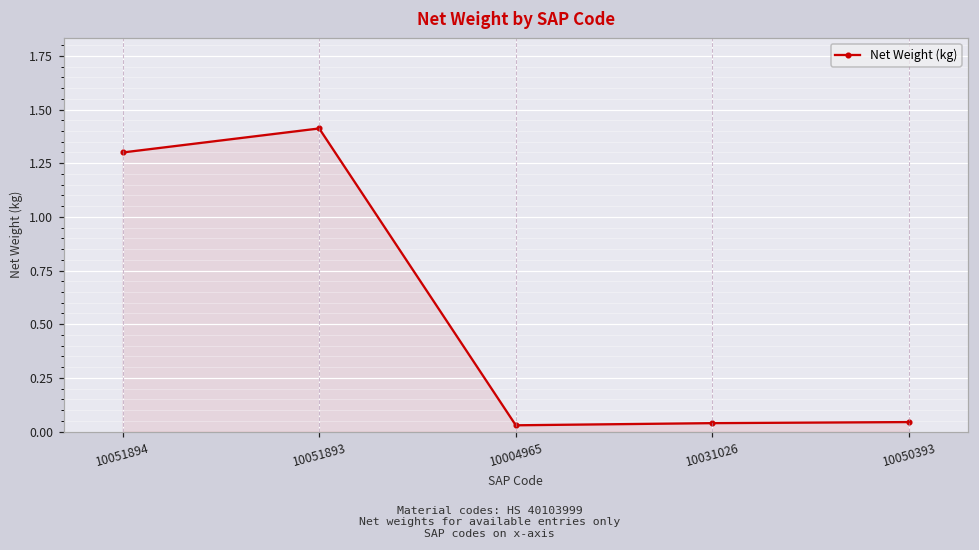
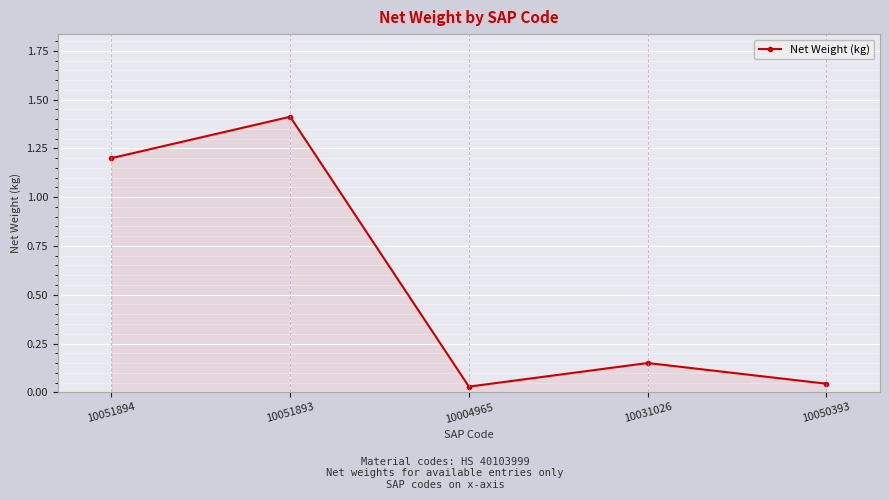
  {
-   "10051894": 1.3,
+   "10051894": 1.2,
    "10051893": 1.41,
    "10004965": 0.03,
-   "10031026": 0.04,
+   "10031026": 0.15,
    "10050393": 0.04
  }
